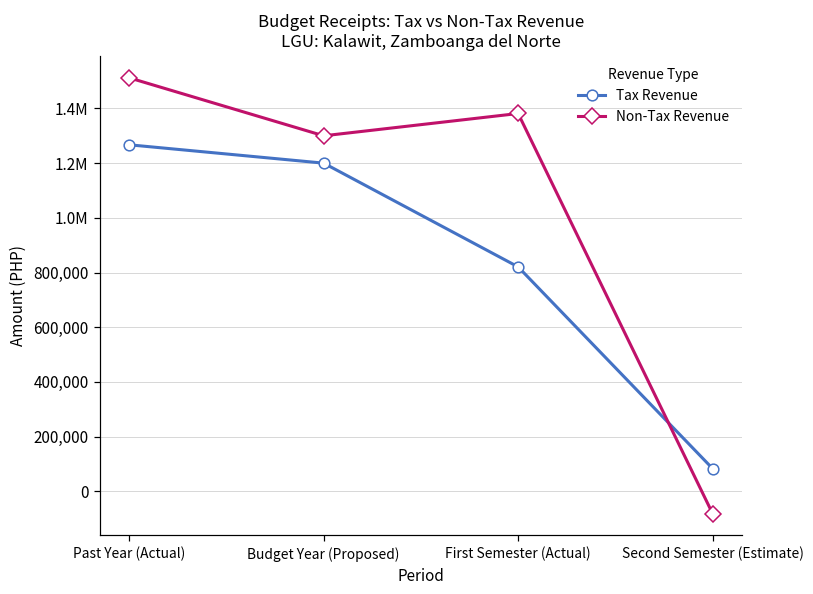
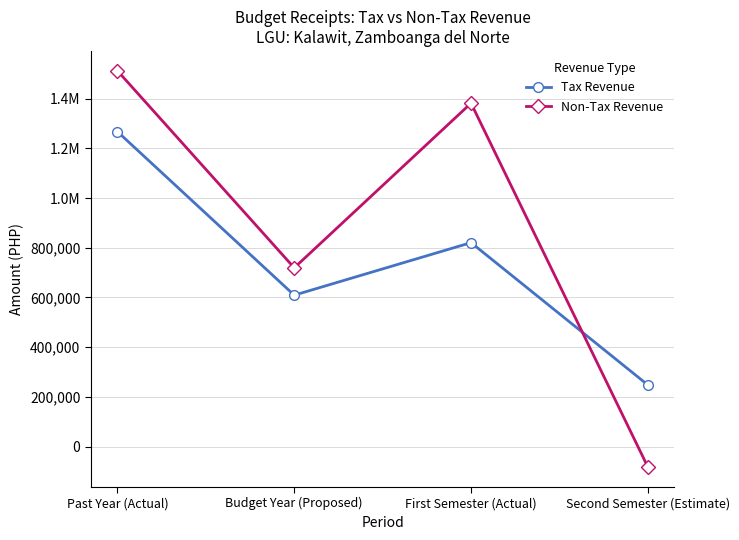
  {
    "Tax Revenue": {
      "Past Year (Actual)": "1,270,000",
-     "Budget Year (Proposed)": "1,200,000",
+     "Budget Year (Proposed)": "610,000",
      "First Semester (Actual)": "820,000",
-     "Second Semester (Estimate)": "80,000"
+     "Second Semester (Estimate)": "250,000"
    },
    "Non-Tax Revenue": {
      "Past Year (Actual)": "1,510,000",
-     "Budget Year (Proposed)": "1,300,000",
+     "Budget Year (Proposed)": "720,000",
      "First Semester (Actual)": "1,380,000",
      "Second Semester (Estimate)": "-80,000"
    }
  }
